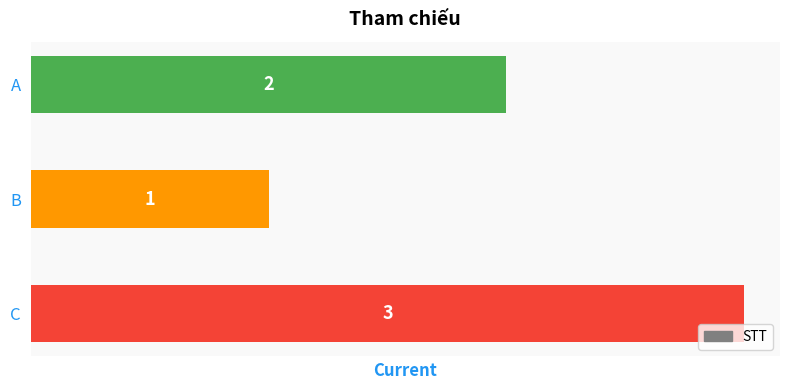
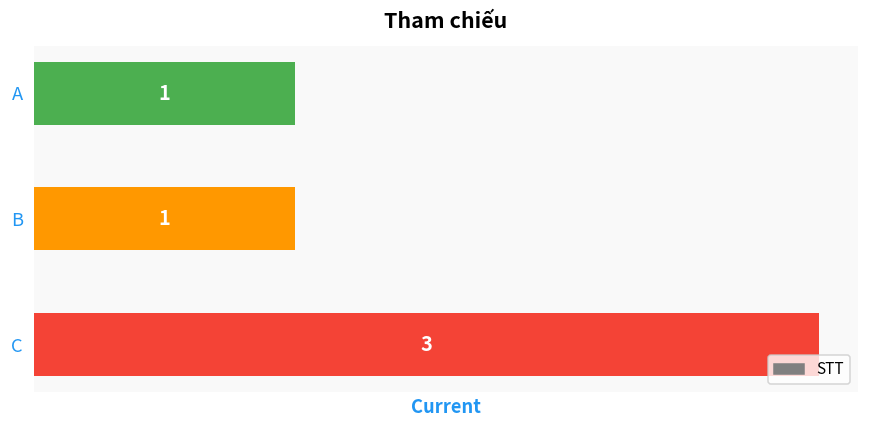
  {
-   "A": 2,
+   "A": 1,
    "B": 1,
    "C": 3
  }
